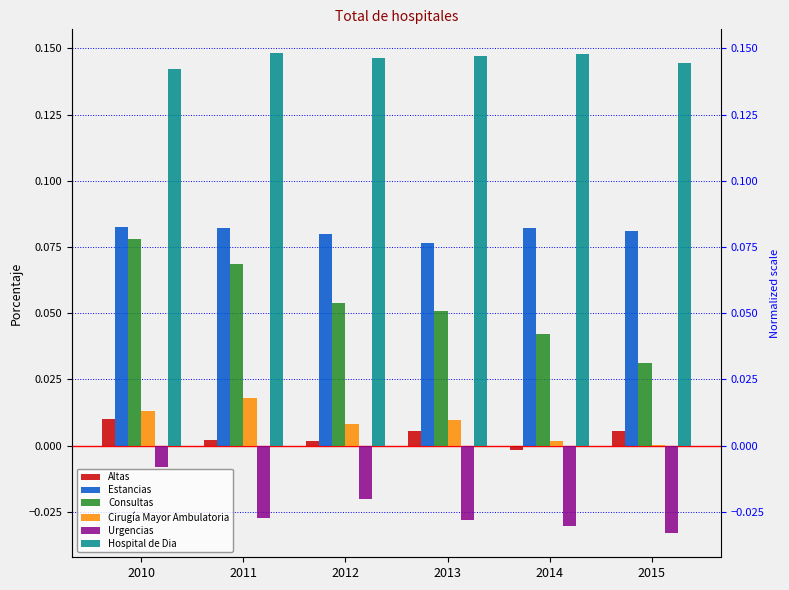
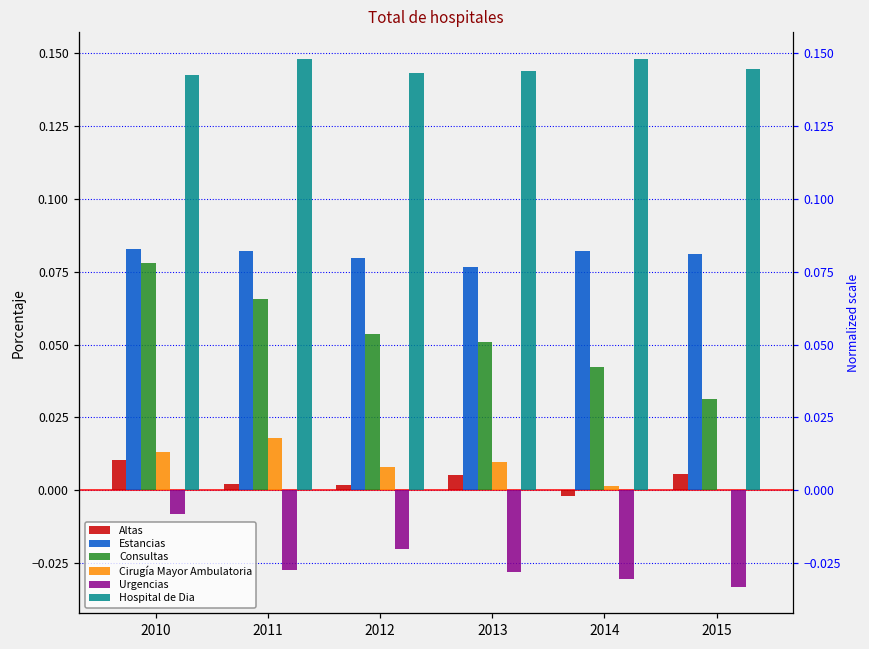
  {
    "Altas": {
      "2010": 0.010,
      "2011": 0.002,
      "2012": 0.002,
      "2013": 0.005,
      "2014": -0.002,
      "2015": 0.006
    },
    "Estancias": {
      "2010": 0.083,
      "2011": 0.082,
      "2012": 0.080,
      "2013": 0.077,
      "2014": 0.082,
      "2015": 0.081
    },
    "Consultas": {
      "2010": 0.078,
-     "2011": 0.069,
+     "2011": 0.065,
      "2012": 0.054,
      "2013": 0.051,
      "2014": 0.042,
      "2015": 0.031
    },
    "Cirugía Mayor Ambulatoria": {
      "2010": 0.013,
      "2011": 0.018,
      "2012": 0.008,
      "2013": 0.010,
      "2014": 0.002
    },
    "Urgencias": {
      "2010": -0.008,
      "2011": -0.027,
      "2012": -0.020,
      "2013": -0.028,
      "2014": -0.031,
      "2015": -0.033
    },
    "Hospital de Dia": {
      "2010": 0.142,
      "2011": 0.148,
-     "2012": 0.146,
-     "2013": 0.147,
+     "2012": 0.143,
+     "2013": 0.144,
      "2014": 0.148,
      "2015": 0.144
    }
  }
